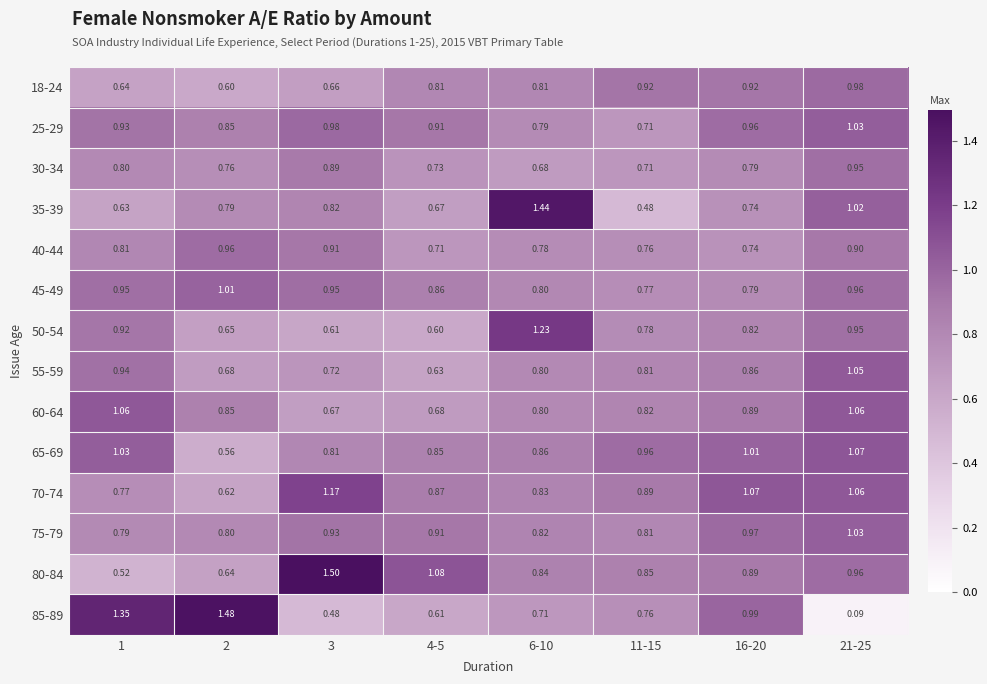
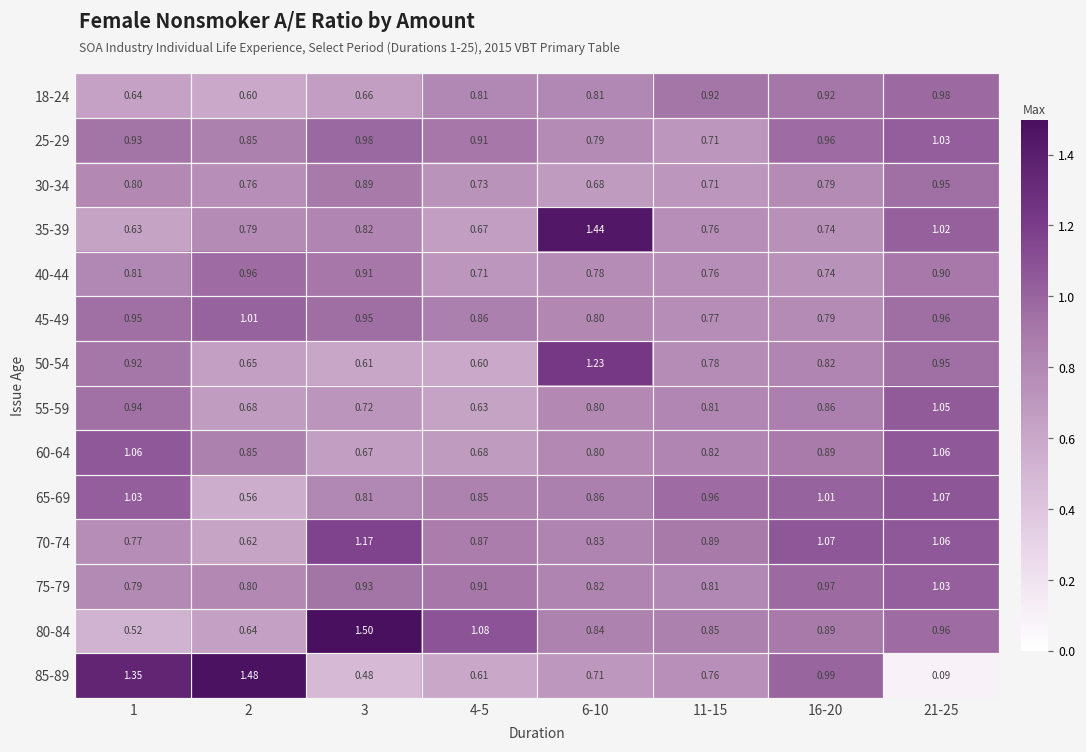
  {
    "18-24": {
      "1": 0.64,
      "2": 0.60,
      "3": 0.66,
      "4-5": 0.81,
      "6-10": 0.81,
      "11-15": 0.92,
      "16-20": 0.92,
      "21-25": 0.98
    },
    "25-29": {
      "1": 0.93,
      "2": 0.85,
      "3": 0.98,
      "4-5": 0.91,
      "6-10": 0.79,
      "11-15": 0.71,
      "16-20": 0.96,
      "21-25": 1.03
    },
    "30-34": {
      "1": 0.80,
      "2": 0.76,
      "3": 0.89,
      "4-5": 0.73,
      "6-10": 0.68,
      "11-15": 0.71,
      "16-20": 0.79,
      "21-25": 0.95
    },
    "35-39": {
      "1": 0.63,
      "2": 0.79,
      "3": 0.82,
      "4-5": 0.67,
      "6-10": 1.44,
-     "11-15": 0.48,
+     "11-15": 0.76,
      "16-20": 0.74,
      "21-25": 1.02
    },
    "40-44": {
      "1": 0.81,
      "2": 0.96,
      "3": 0.91,
      "4-5": 0.71,
      "6-10": 0.78,
      "11-15": 0.76,
      "16-20": 0.74,
      "21-25": 0.90
    },
    "45-49": {
      "1": 0.95,
      "2": 1.01,
      "3": 0.95,
      "4-5": 0.86,
      "6-10": 0.80,
      "11-15": 0.77,
      "16-20": 0.79,
      "21-25": 0.96
    },
    "50-54": {
      "1": 0.92,
      "2": 0.65,
      "3": 0.61,
      "4-5": 0.60,
      "6-10": 1.23,
      "11-15": 0.78,
      "16-20": 0.82,
      "21-25": 0.95
    },
    "55-59": {
      "1": 0.94,
      "2": 0.68,
      "3": 0.72,
      "4-5": 0.63,
      "6-10": 0.80,
      "11-15": 0.81,
      "16-20": 0.86,
      "21-25": 1.05
    },
    "60-64": {
      "1": 1.06,
      "2": 0.85,
      "3": 0.67,
      "4-5": 0.68,
      "6-10": 0.80,
      "11-15": 0.82,
      "16-20": 0.89,
      "21-25": 1.06
    },
    "65-69": {
      "1": 1.03,
      "2": 0.56,
      "3": 0.81,
      "4-5": 0.85,
      "6-10": 0.86,
      "11-15": 0.96,
      "16-20": 1.01,
      "21-25": 1.07
    },
    "70-74": {
      "1": 0.77,
      "2": 0.62,
      "3": 1.17,
      "4-5": 0.87,
      "6-10": 0.83,
      "11-15": 0.89,
      "16-20": 1.07,
      "21-25": 1.06
    },
    "75-79": {
      "1": 0.79,
      "2": 0.80,
      "3": 0.93,
      "4-5": 0.91,
      "6-10": 0.82,
      "11-15": 0.81,
      "16-20": 0.97,
      "21-25": 1.03
    },
    "80-84": {
      "1": 0.52,
      "2": 0.64,
      "3": 1.50,
      "4-5": 1.08,
      "6-10": 0.84,
      "11-15": 0.85,
      "16-20": 0.89,
      "21-25": 0.96
    },
    "85-89": {
      "1": 1.35,
      "2": 1.48,
      "3": 0.48,
      "4-5": 0.61,
      "6-10": 0.71,
      "11-15": 0.76,
      "16-20": 0.99,
      "21-25": 0.09
    }
  }
